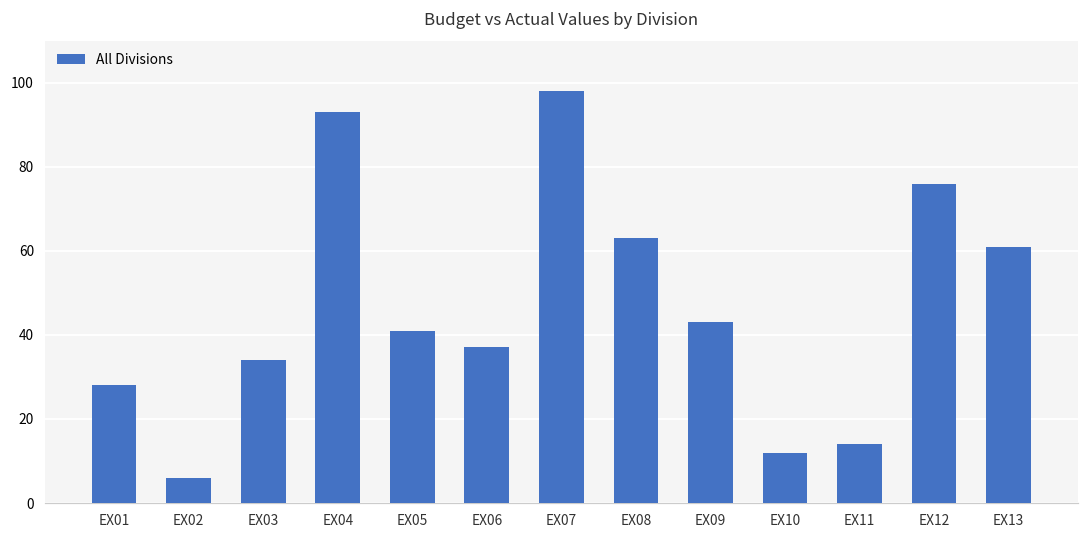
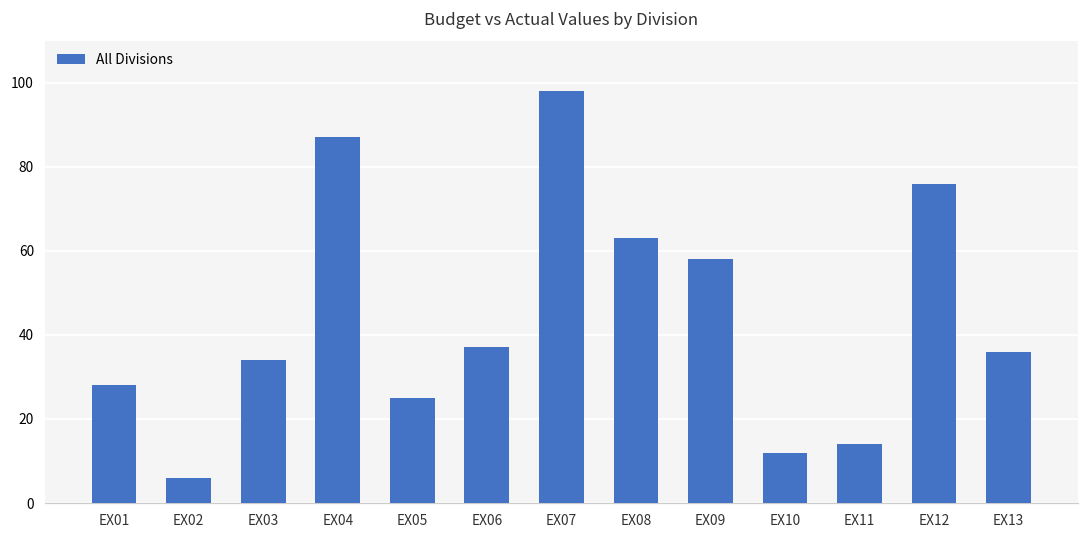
  {
    "EX01": 28,
    "EX02": 6,
    "EX03": 34,
-   "EX04": 93,
-   "EX05": 41,
+   "EX04": 87,
+   "EX05": 25,
    "EX06": 37,
    "EX07": 98,
    "EX08": 63,
-   "EX09": 43,
+   "EX09": 58,
    "EX10": 12,
    "EX11": 14,
    "EX12": 76,
-   "EX13": 61
+   "EX13": 36
  }
